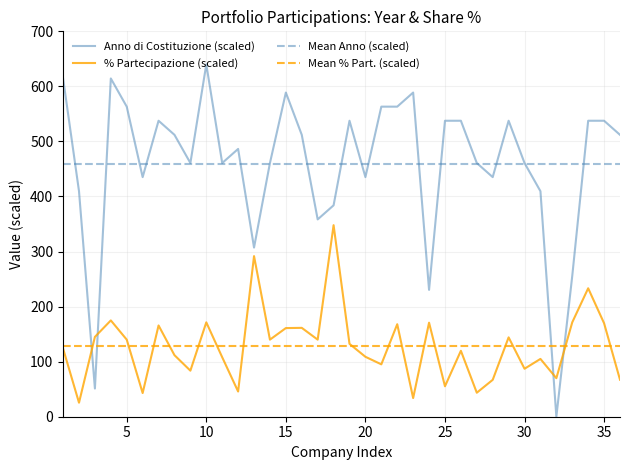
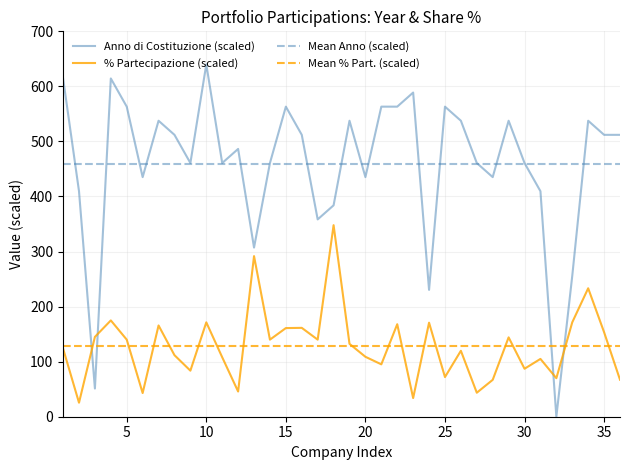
  {
    "Anno di Costituzione (scaled)": {
      "5": 560,
      "10": 640,
-     "15": 590,
+     "15": 560,
      "20": 440,
-     "25": 540,
+     "25": 560,
      "30": 460,
-     "35": 540
+     "35": 510
    },
    "% Partecipazione (scaled)": {
      "5": 140,
      "10": 170,
      "15": 160,
      "20": 110,
-     "25": 60,
+     "25": 70,
      "30": 90,
-     "35": 170
+     "35": 150
    }
  }
